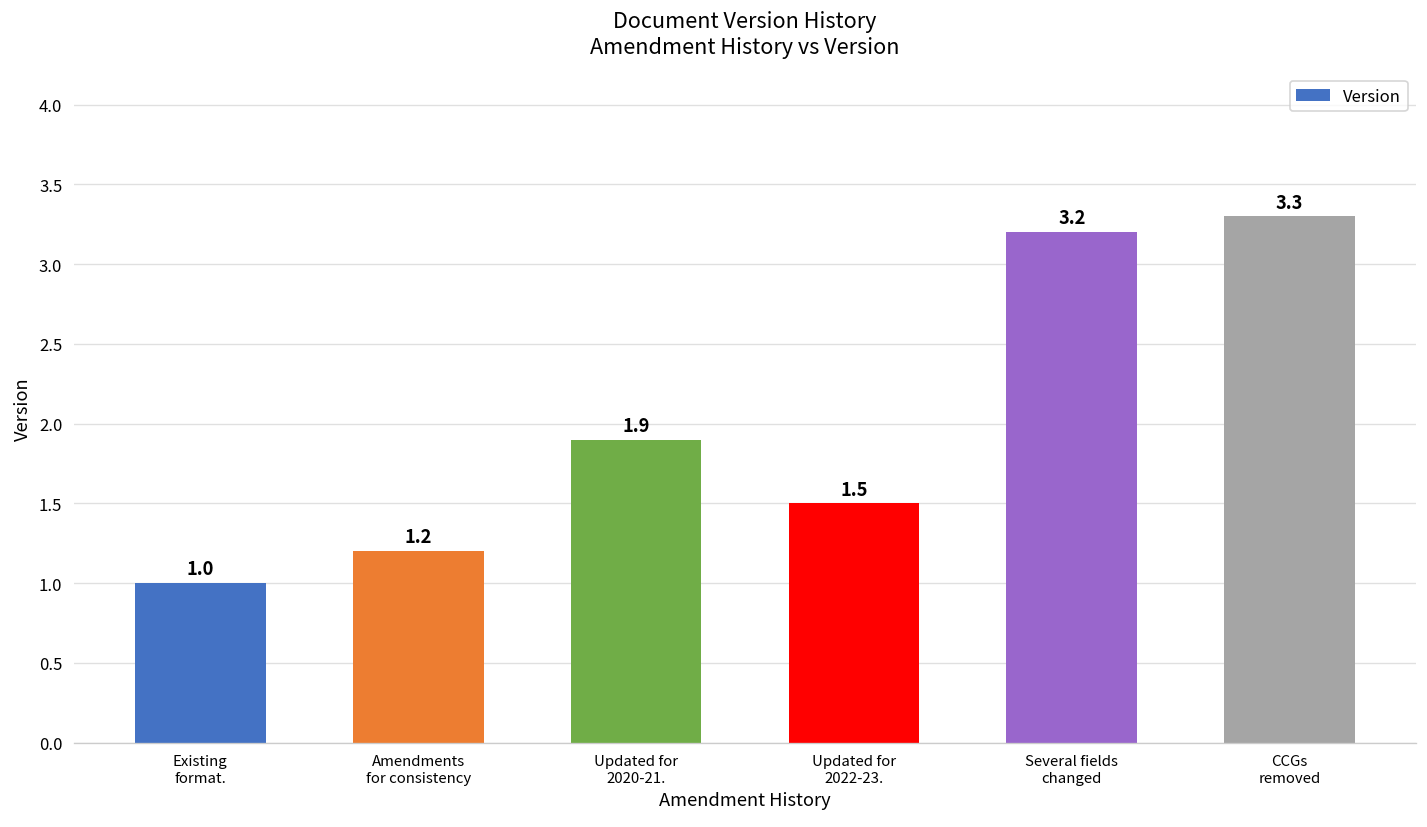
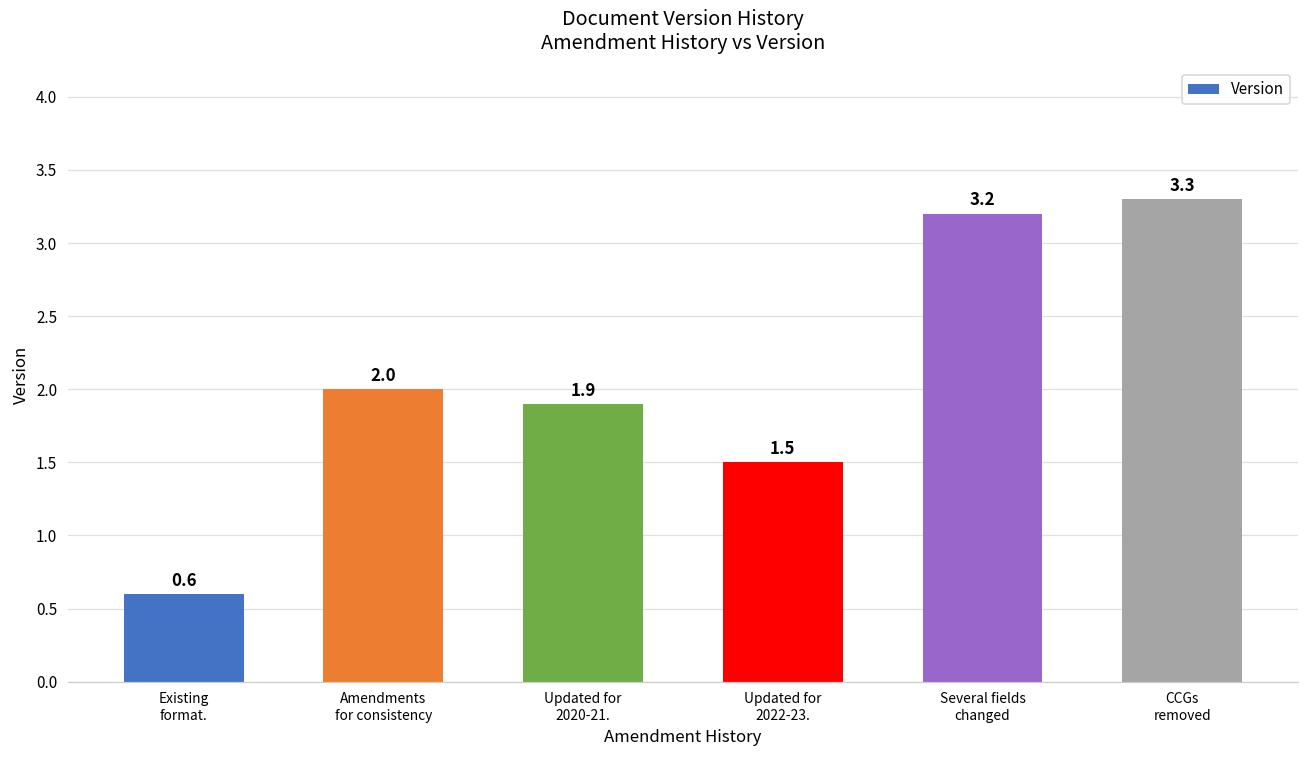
  {
-   "Existing format.": 1.0,
-   "Amendments for consistency": 1.2,
+   "Existing format.": 0.6,
+   "Amendments for consistency": 2.0,
    "Updated for 2020-21.": 1.9,
    "Updated for 2022-23.": 1.5,
    "Several fields changed": 3.2,
    "CCGs removed": 3.3
  }
